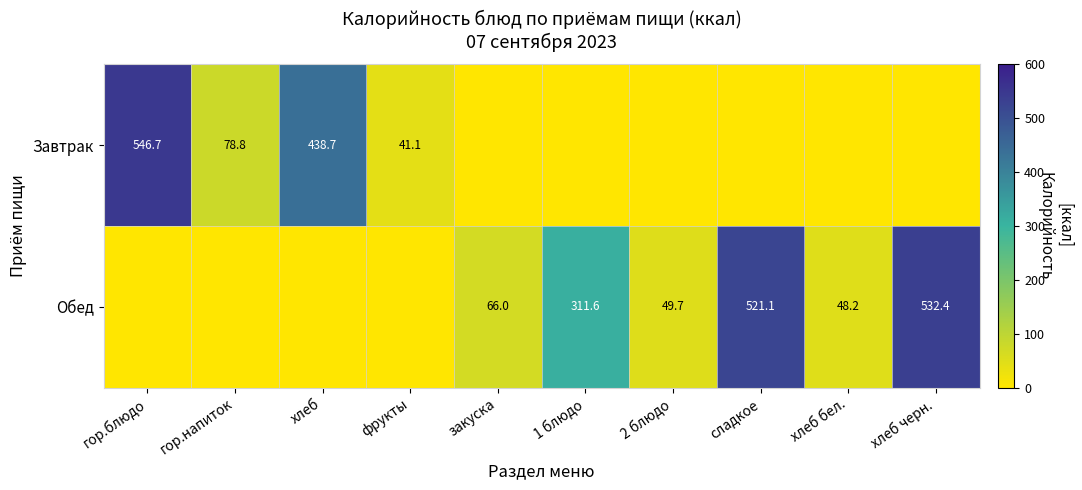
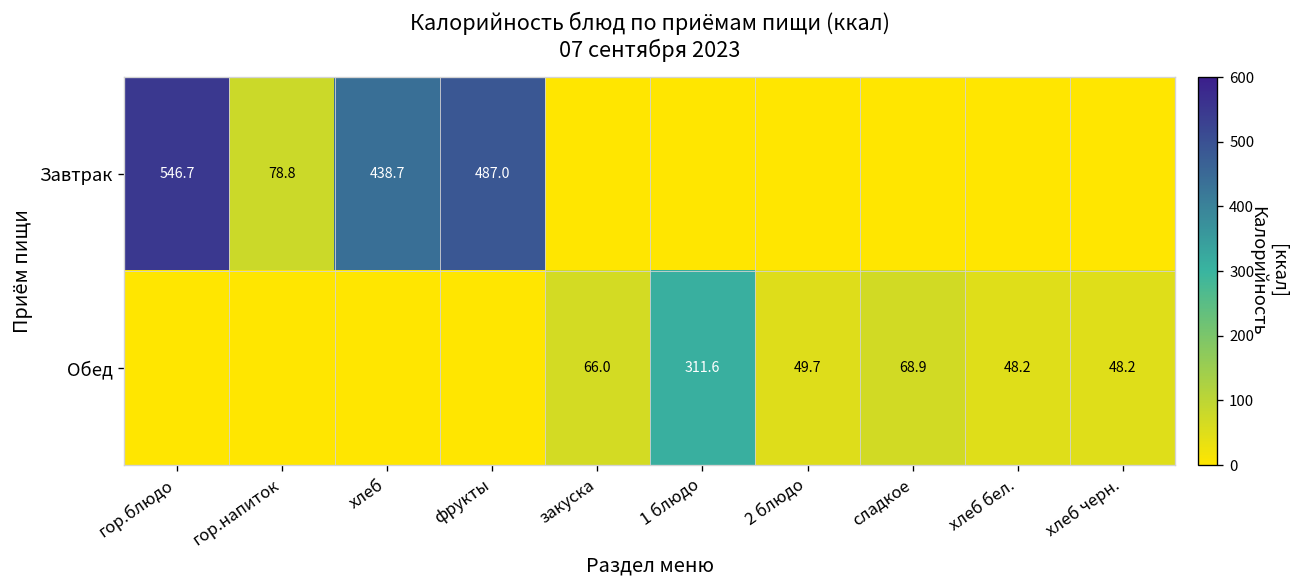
  {
    "Завтрак": {
      "гор.блюдо": 546.7,
      "гор.напиток": 78.8,
      "хлеб": 438.7,
-     "фрукты": 41.1
+     "фрукты": 487.0
    },
    "Обед": {
      "закуска": 66.0,
      "1 блюдо": 311.6,
      "2 блюдо": 49.7,
-     "сладкое": 521.1,
+     "сладкое": 68.9,
      "хлеб бел.": 48.2,
-     "хлеб черн.": 532.4
+     "хлеб черн.": 48.2
    }
  }
